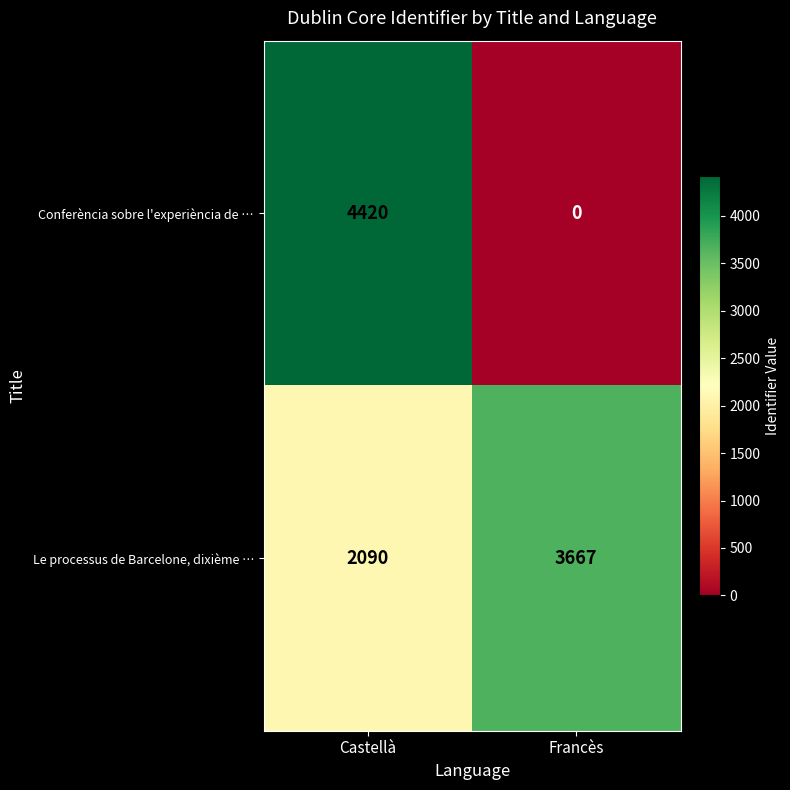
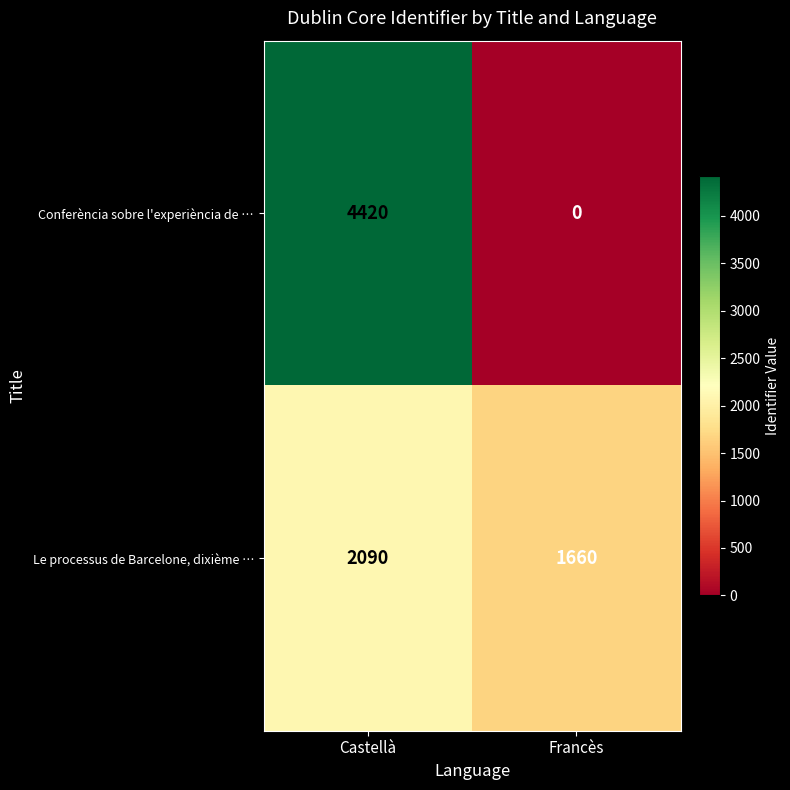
  {
    "Conferència sobre l'experiència de …": {
      "Castellà": 4420,
      "Francès": 0
    },
    "Le processus de Barcelone, dixième …": {
      "Castellà": 2090,
-     "Francès": 3667
+     "Francès": 1660
    }
  }
